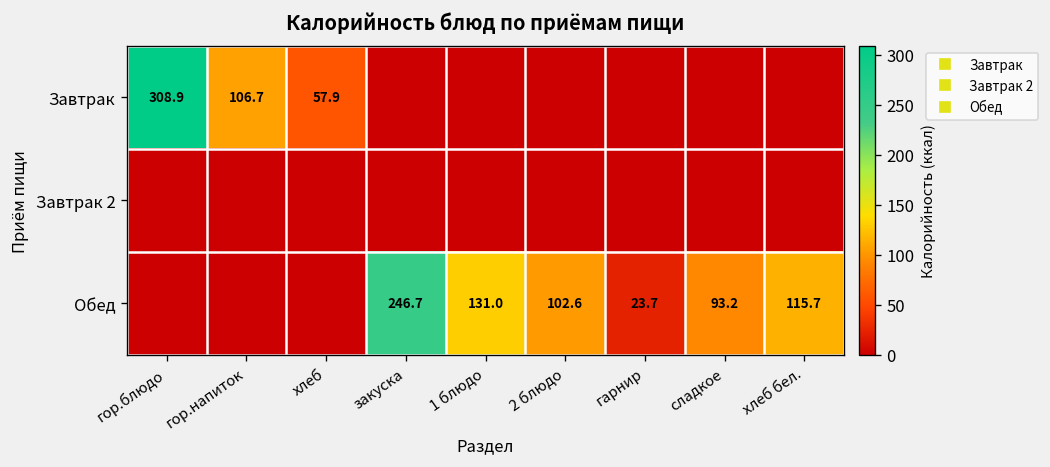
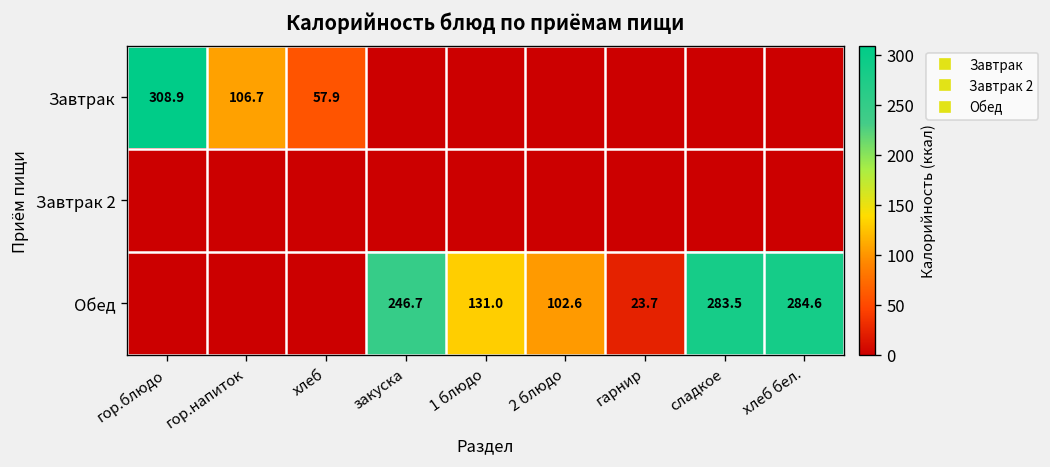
  {
    "Завтрак": {
      "гор.напиток": 106.7,
      "хлеб": 57.9
    },
    "Завтрак 2": {
      "гор.блюдо": 2
    },
    "Обед": {
      "закуска": 246.7,
      "1 блюдо": 131.0,
      "2 блюдо": 102.6,
      "гарнир": 23.7,
-     "сладкое": 93.2,
-     "хлеб бел.": 115.7
+     "сладкое": 283.5,
+     "хлеб бел.": 284.6
    }
  }
